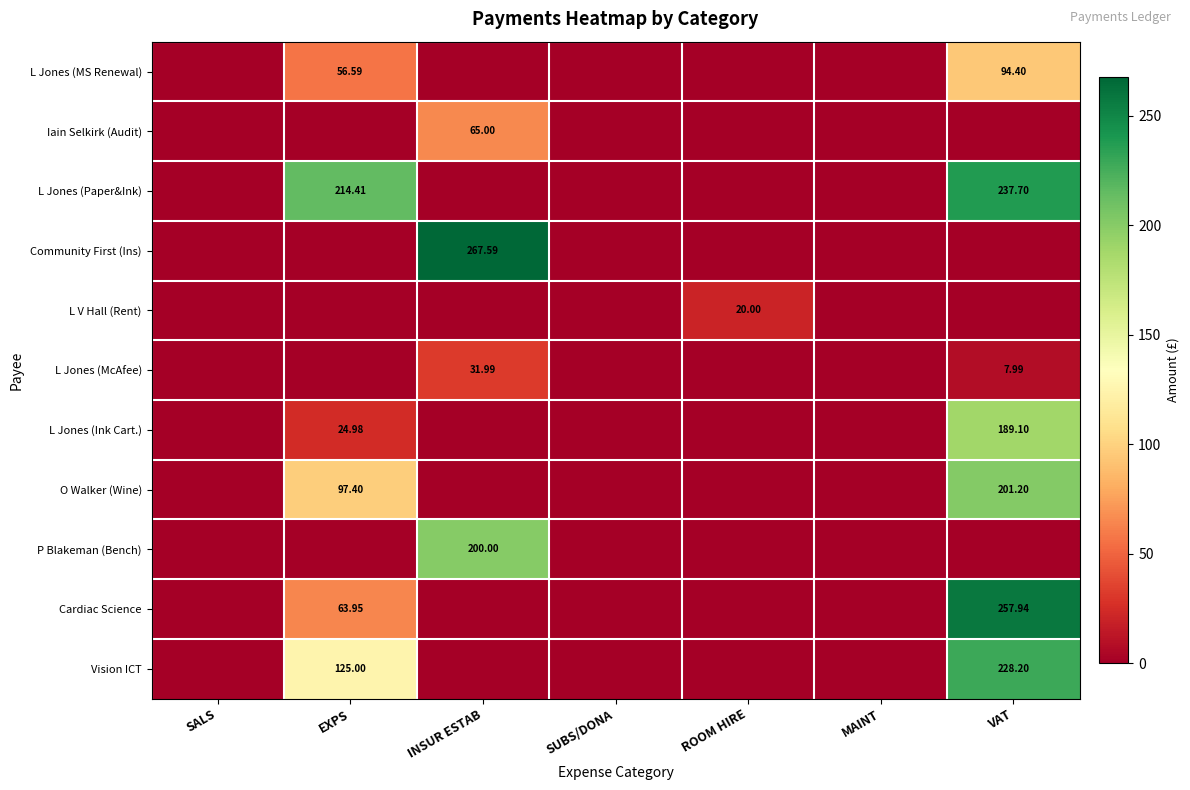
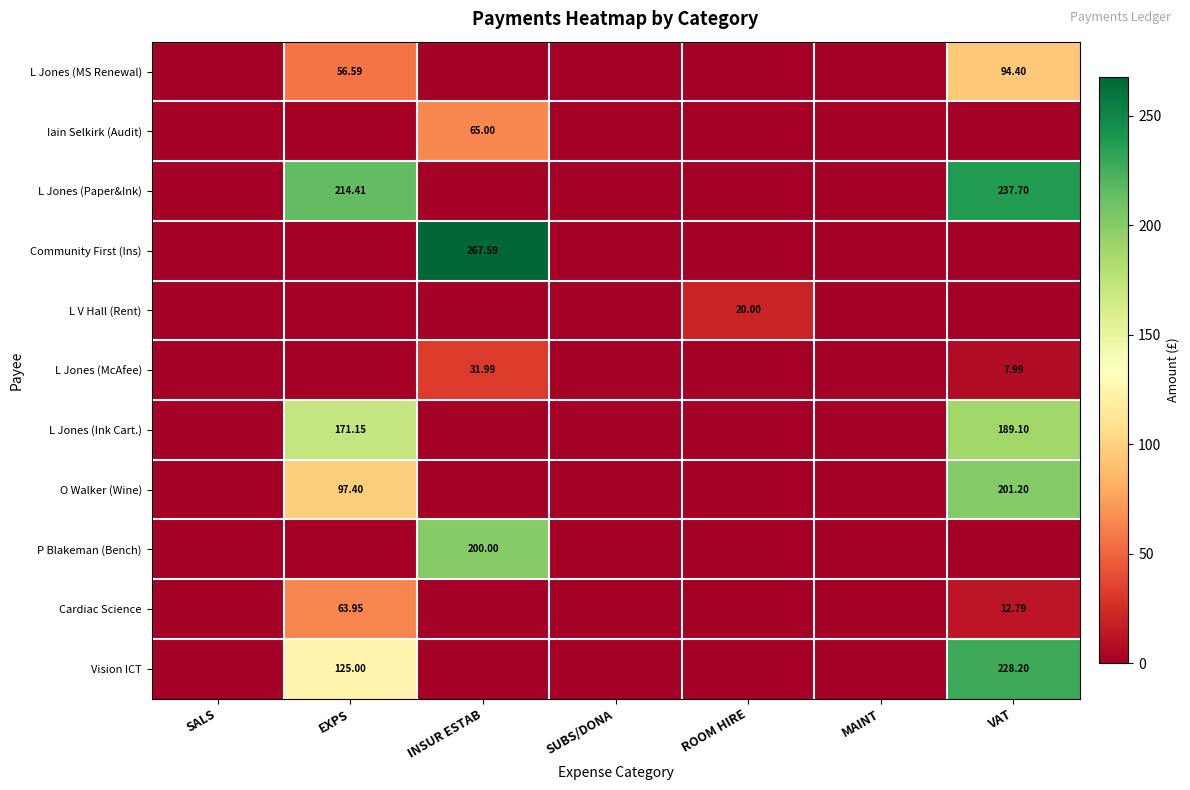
  {
    "L Jones (MS Renewal)": {
      "EXPS": 56.59,
      "VAT": 94.40
    },
    "Iain Selkirk (Audit)": {
      "INSUR ESTAB": 65.00
    },
    "L Jones (Paper&Ink)": {
      "EXPS": 214.41,
      "VAT": 237.70
    },
    "Community First (Ins)": {
      "INSUR ESTAB": 267.59
    },
    "L V Hall (Rent)": {
      "ROOM HIRE": 20.00
    },
    "L Jones (McAfee)": {
      "INSUR ESTAB": 31.99,
      "VAT": 7.99
    },
    "L Jones (Ink Cart.)": {
-     "EXPS": 24.98,
+     "EXPS": 171.15,
      "VAT": 189.10
    },
    "O Walker (Wine)": {
      "EXPS": 97.40,
      "VAT": 201.20
    },
    "P Blakeman (Bench)": {
      "INSUR ESTAB": 200.00
    },
    "Cardiac Science": {
      "EXPS": 63.95,
-     "VAT": 257.94
+     "VAT": 12.79
    },
    "Vision ICT": {
      "EXPS": 125.00,
      "VAT": 228.20
    }
  }
